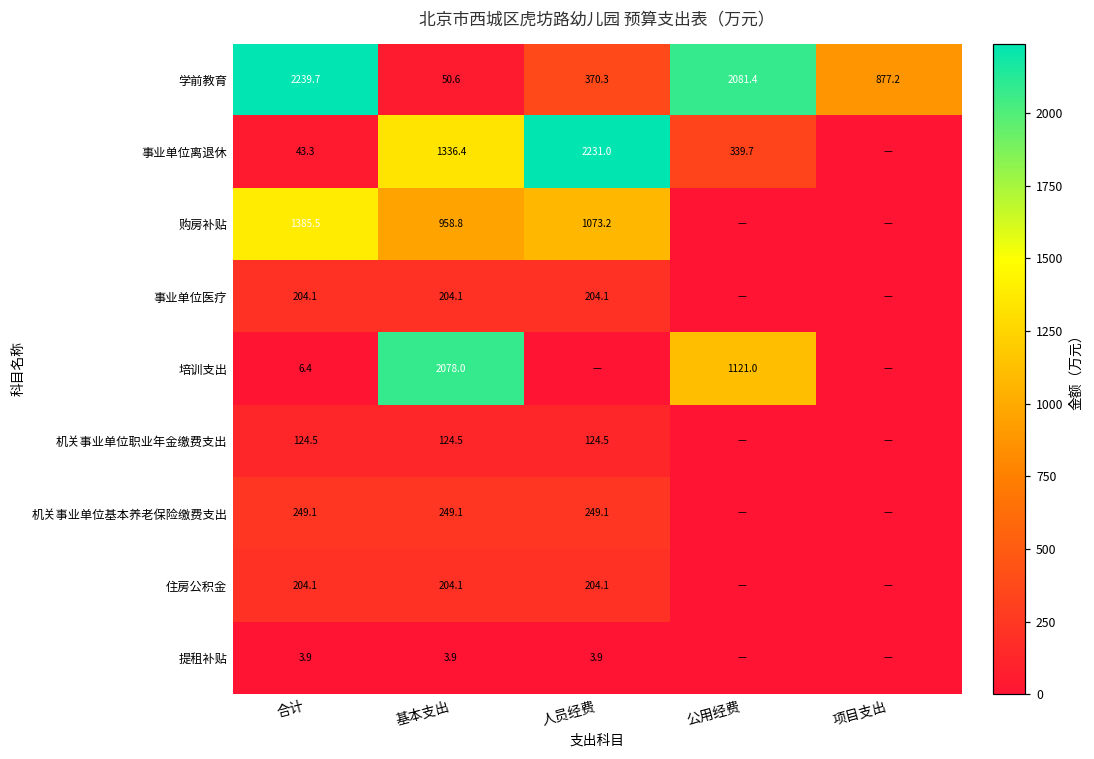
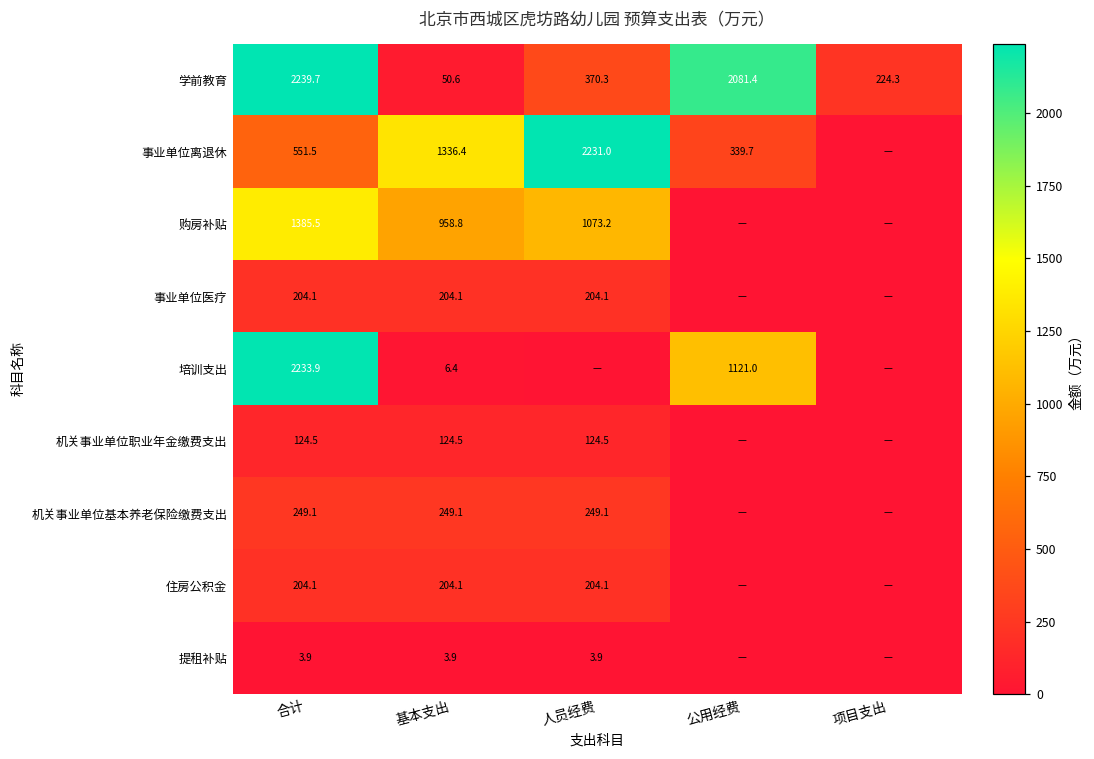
  {
    "学前教育": {
      "合计": 2239.7,
      "基本支出": 50.6,
      "人员经费": 370.3,
      "公用经费": 2081.4,
-     "项目支出": 877.2
+     "项目支出": 224.3
    },
    "事业单位离退休": {
-     "合计": 43.3,
+     "合计": 551.5,
      "基本支出": 1336.4,
      "人员经费": 2231.0,
      "公用经费": 339.7
    },
    "购房补贴": {
      "合计": 1385.5,
      "基本支出": 958.8,
      "人员经费": 1073.2
    },
    "事业单位医疗": {
      "合计": 204.1,
      "基本支出": 204.1,
      "人员经费": 204.1
    },
    "培训支出": {
-     "合计": 6.4,
-     "基本支出": 2078.0,
+     "合计": 2233.9,
+     "基本支出": 6.4,
      "公用经费": 1121.0
    },
    "机关事业单位职业年金缴费支出": {
      "合计": 124.5,
      "基本支出": 124.5,
      "人员经费": 124.5
    },
    "机关事业单位基本养老保险缴费支出": {
      "合计": 249.1,
      "基本支出": 249.1,
      "人员经费": 249.1
    },
    "住房公积金": {
      "合计": 204.1,
      "基本支出": 204.1,
      "人员经费": 204.1
    },
    "提租补贴": {
      "合计": 3.9,
      "基本支出": 3.9,
      "人员经费": 3.9
    }
  }
